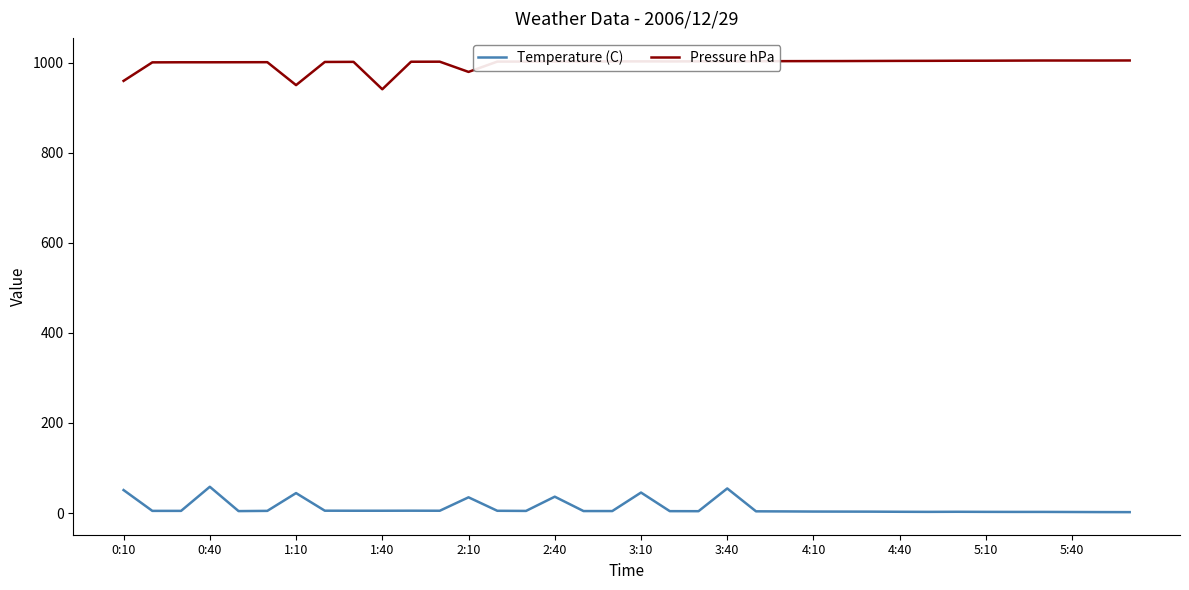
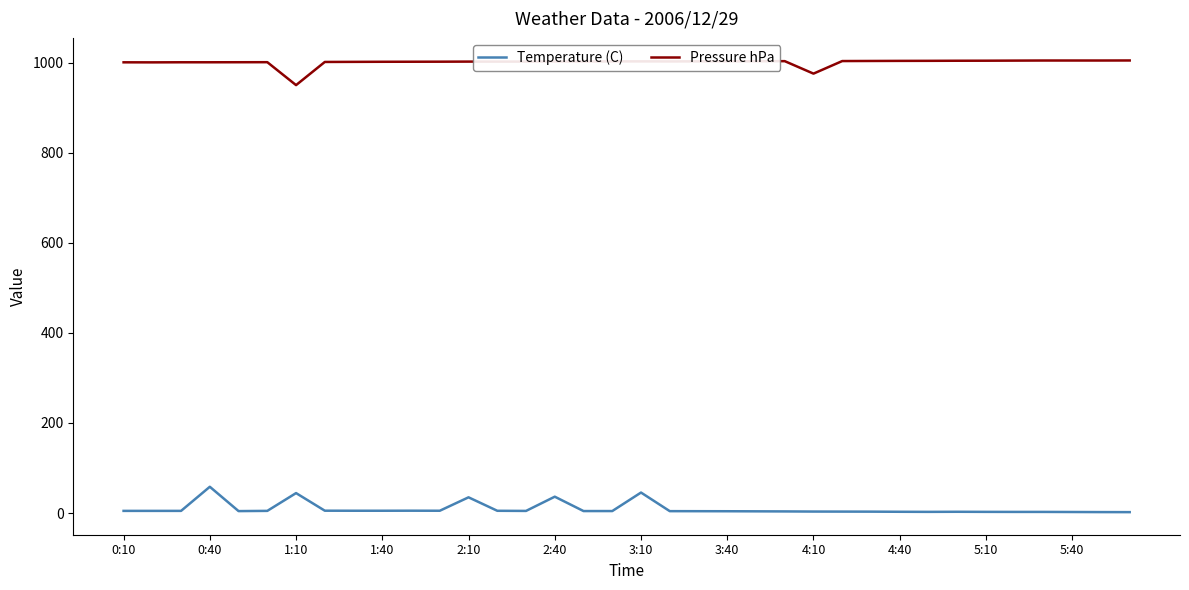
  {
    "Temperature (C)": {
-     "0:10": 50,
+     "0:10": 0,
      "0:40": 60,
      "1:10": 40,
      "1:40": 10,
      "2:10": 30,
      "2:40": 40,
      "3:10": 50,
-     "3:40": 50,
+     "3:40": 0,
      "4:10": 0,
      "4:40": 0,
      "5:10": 0,
      "5:40": 0
    },
    "Pressure hPa": {
-     "0:10": 960,
+     "0:10": 1000,
      "0:40": 1000,
      "1:10": 950,
-     "1:40": 940,
-     "2:10": 980,
-     "4:10": 1000,
+     "1:40": 1000,
+     "2:10": 1000,
+     "4:10": 980,
      "4:40": 1000,
      "5:10": 1000,
      "5:40": 1000
    }
  }
